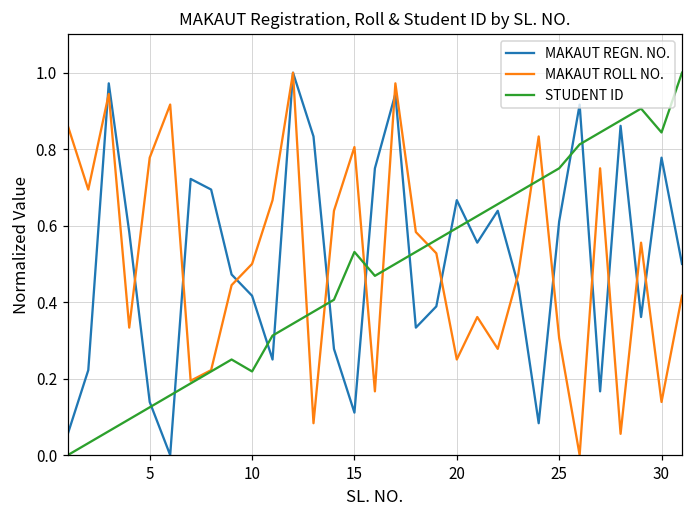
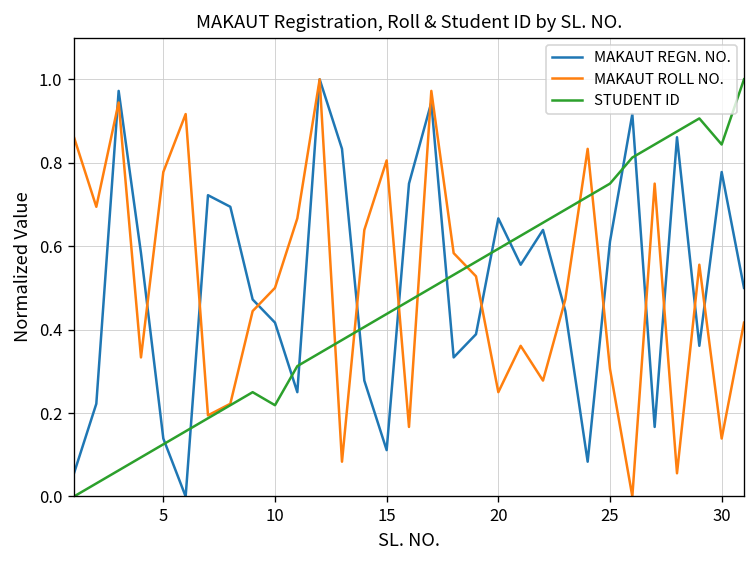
  {
    "MAKAUT REGN. NO.": {
      "5": 0.14,
      "10": 0.42,
      "15": 0.11,
      "20": 0.67,
      "25": 0.61,
      "30": 0.78
    },
    "MAKAUT ROLL NO.": {
      "5": 0.78,
      "10": 0.50,
      "15": 0.81,
      "20": 0.25,
      "25": 0.31,
      "30": 0.14
    },
    "STUDENT ID": {
      "5": 0.13,
      "10": 0.22,
-     "15": 0.53,
+     "15": 0.44,
      "20": 0.59,
      "25": 0.75,
      "30": 0.84
    }
  }
